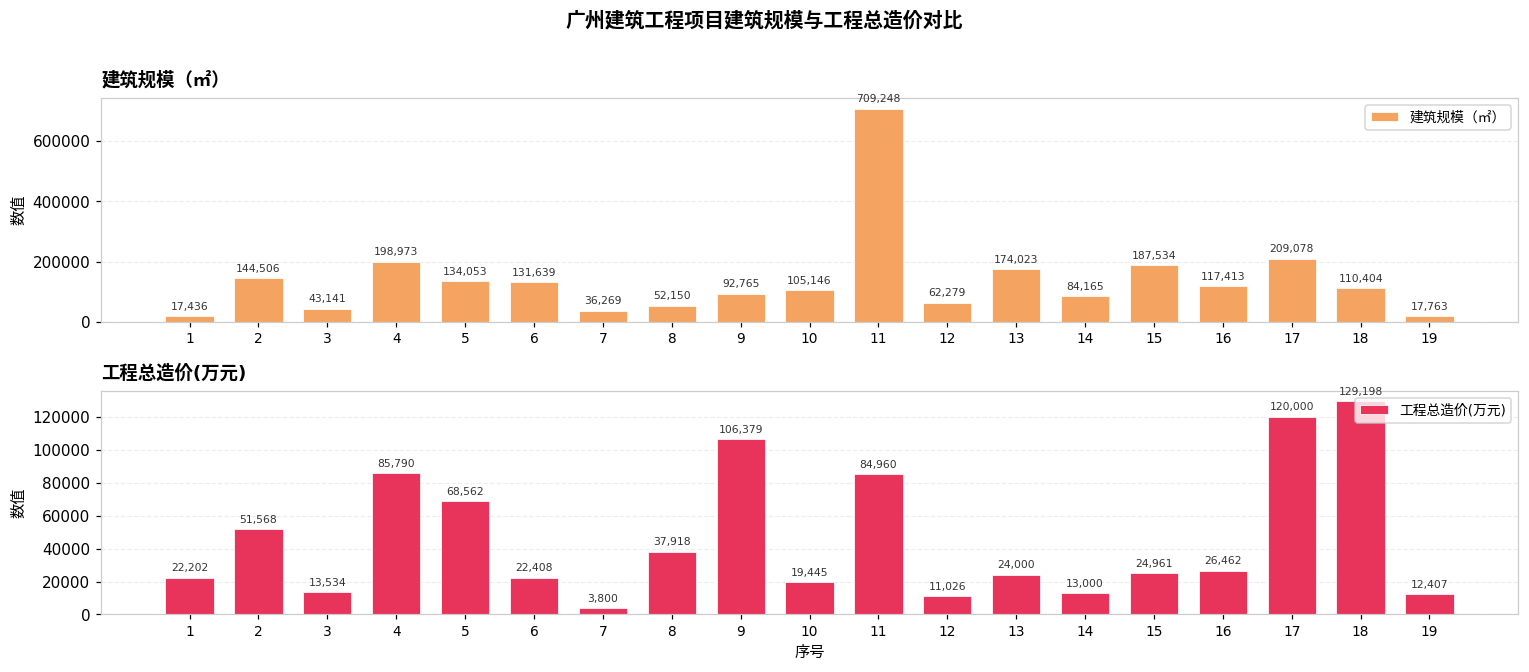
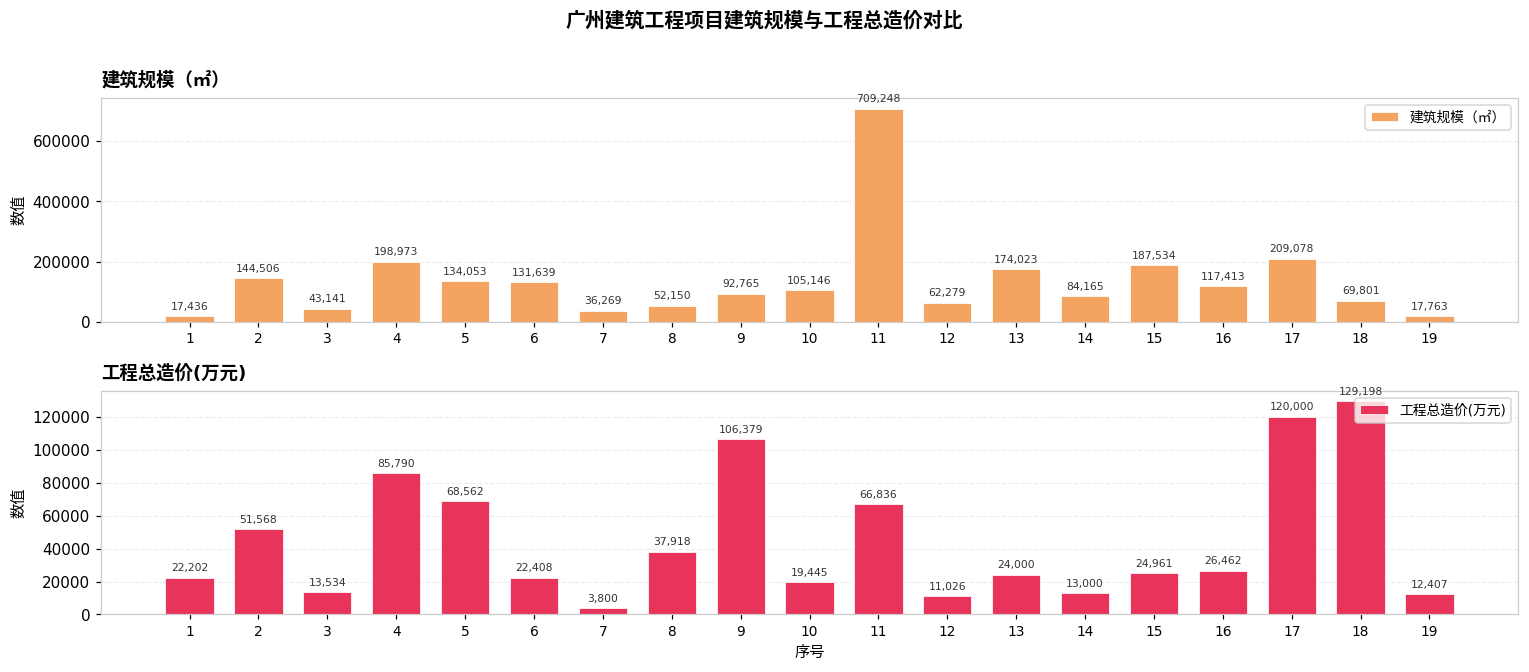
  {
    "建筑规模（㎡）": {
      "1": "17,436",
      "2": "144,506",
      "3": "43,141",
      "4": "198,973",
      "5": "134,053",
      "6": "131,639",
      "7": "36,269",
      "8": "52,150",
      "9": "92,765",
      "10": "105,146",
      "11": "709,248",
      "12": "62,279",
      "13": "174,023",
      "14": "84,165",
      "15": "187,534",
      "16": "117,413",
      "17": "209,078",
-     "18": "110,404",
+     "18": "69,801",
      "19": "17,763"
    },
    "工程总造价(万元)": {
      "1": "22,202",
      "2": "51,568",
      "3": "13,534",
      "4": "85,790",
      "5": "68,562",
      "6": "22,408",
      "7": "3,800",
      "8": "37,918",
      "9": "106,379",
      "10": "19,445",
-     "11": "84,960",
+     "11": "66,836",
      "12": "11,026",
      "13": "24,000",
      "14": "13,000",
      "15": "24,961",
      "16": "26,462",
      "17": "120,000",
      "19": "12,407"
    }
  }
